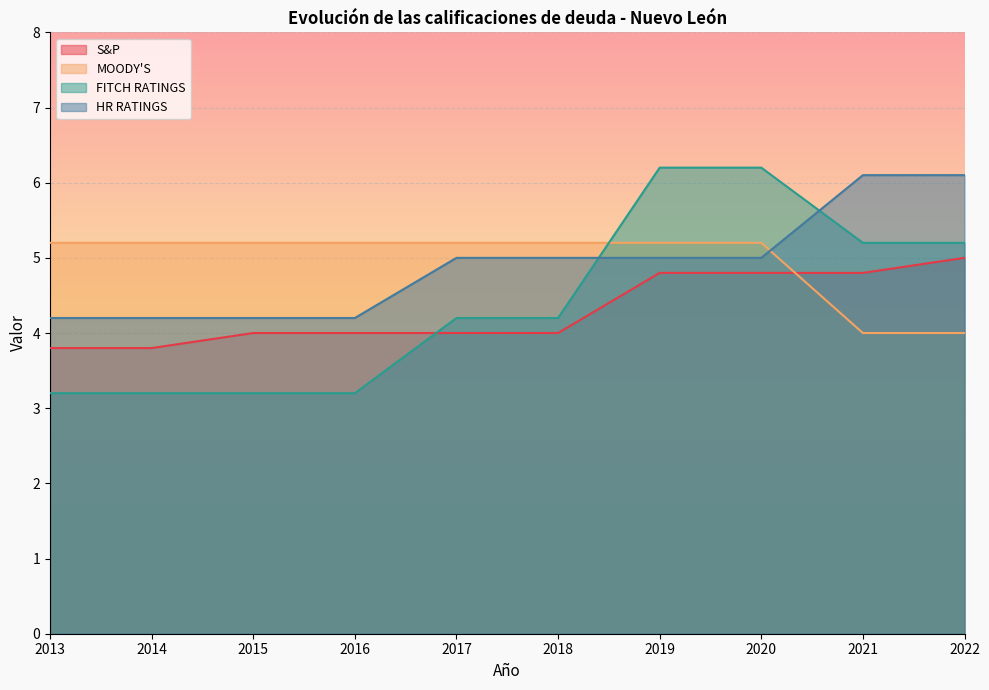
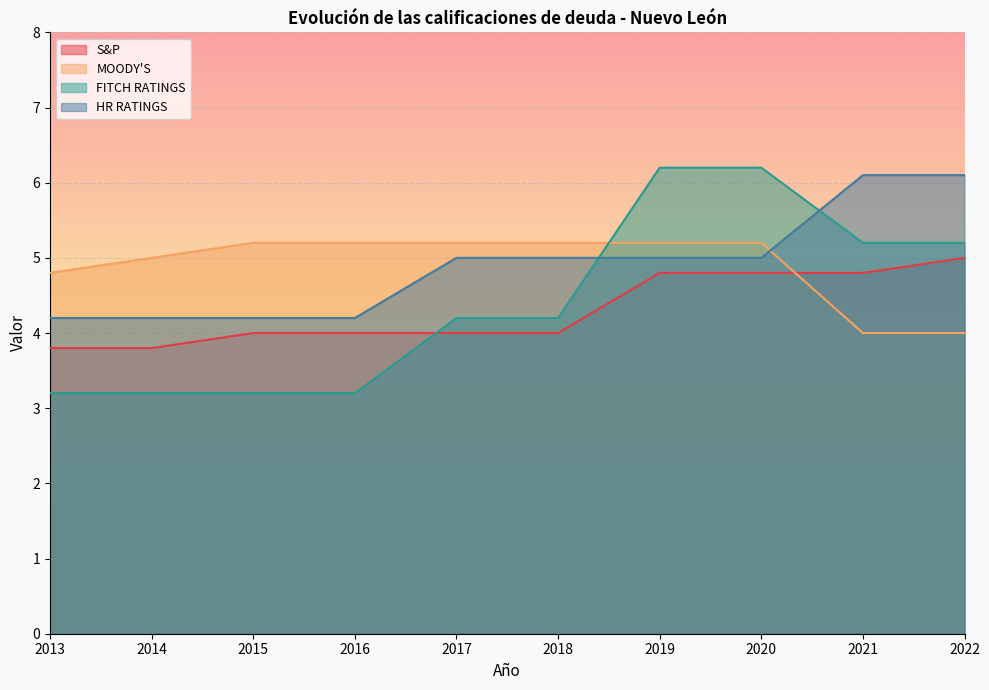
  {
    "S&P": {
      "2013": 3.8,
      "2014": 3.8,
      "2015": 4.0,
      "2016": 4.0,
      "2017": 4.0,
      "2018": 4.0,
      "2019": 4.8,
      "2020": 4.8,
      "2021": 4.8,
      "2022": 5.0
    },
    "MOODY'S": {
-     "2013": 5.2,
-     "2014": 5.2,
+     "2013": 4.8,
+     "2014": 5.0,
      "2015": 5.2,
      "2016": 5.2,
      "2017": 5.2,
      "2018": 5.2,
      "2019": 5.2,
      "2020": 5.2,
      "2021": 4.0,
      "2022": 4.0
    }
  }
